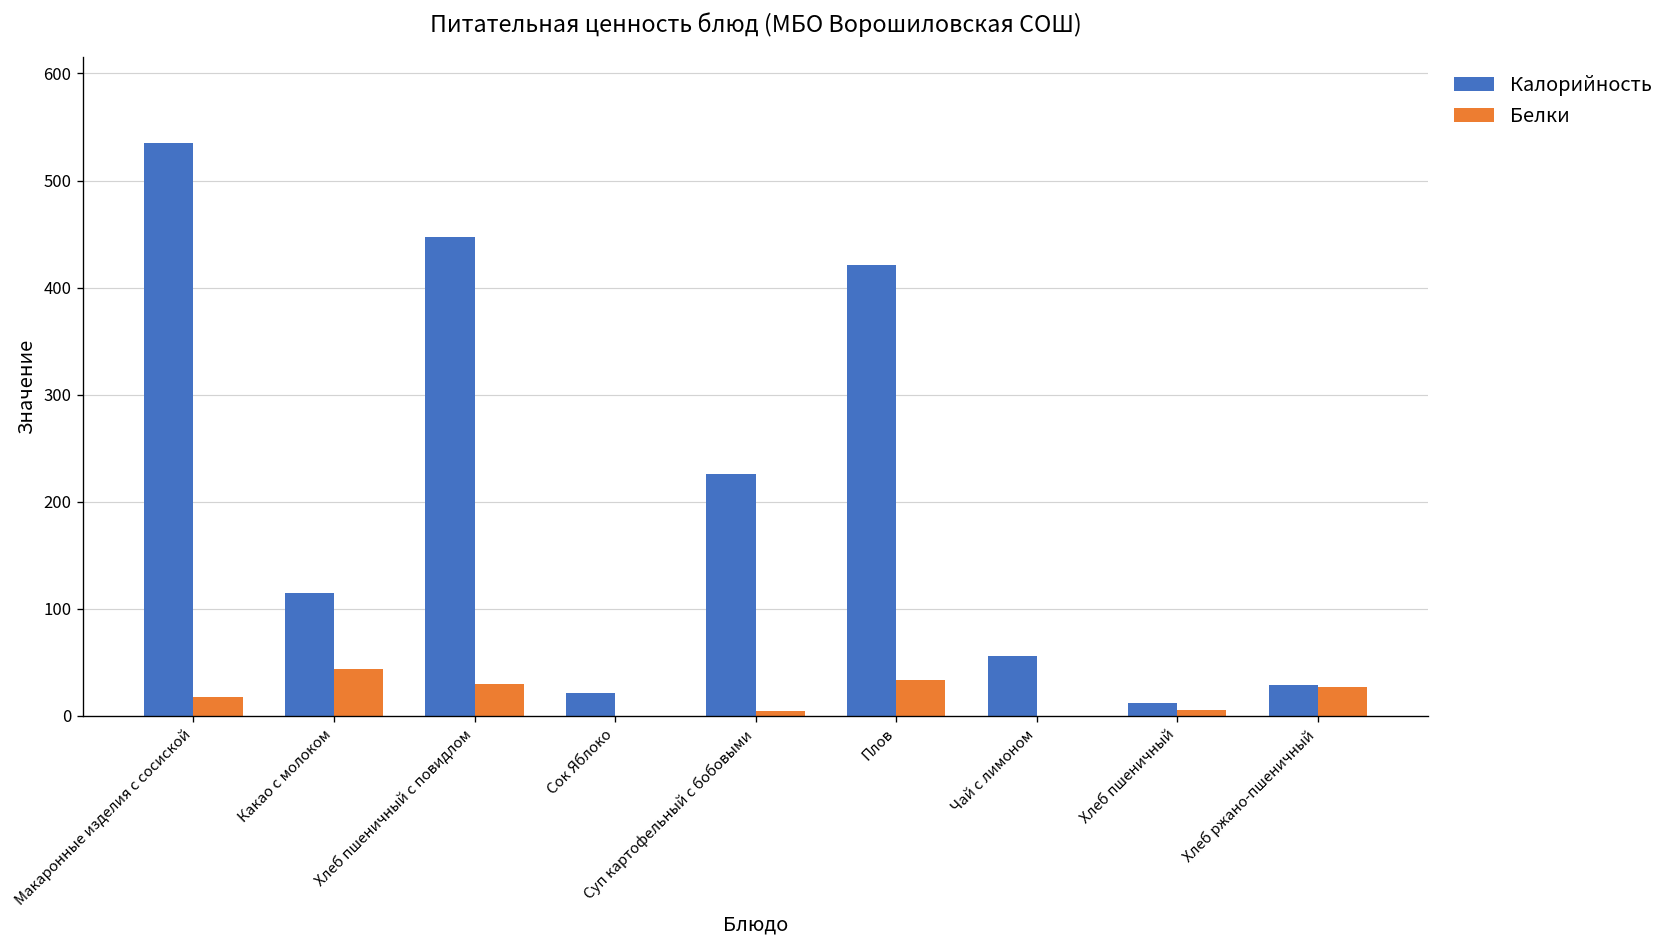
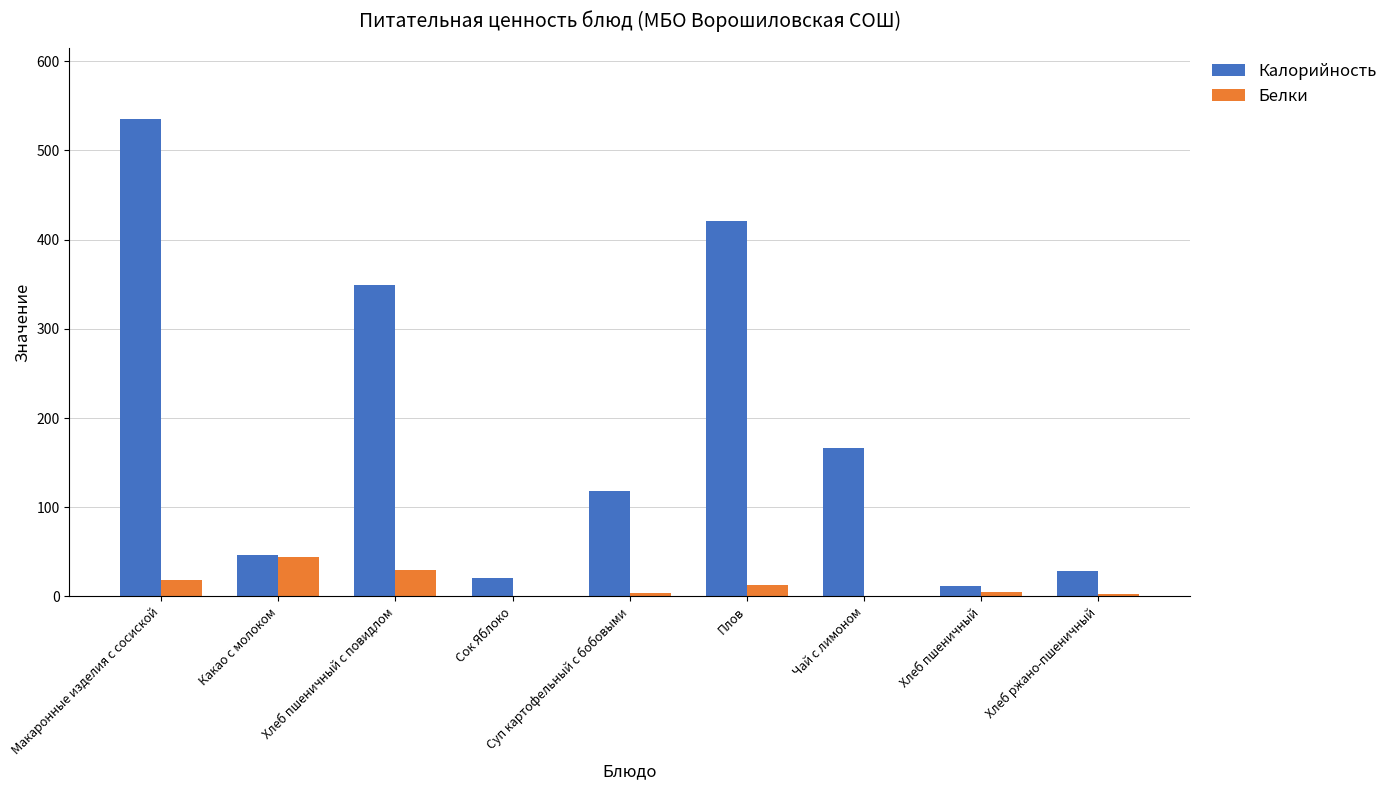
  {
    "Калорийность": {
      "Макаронные изделия с сосиской": 540,
-     "Какао с молоком": 120,
-     "Хлеб пшеничный с повидлом": 450,
+     "Какао с молоком": 50,
+     "Хлеб пшеничный с повидлом": 350,
      "Сок Яблоко": 20,
-     "Суп картофельный с бобовыми": 230,
+     "Суп картофельный с бобовыми": 120,
      "Плов": 420,
-     "Чай с лимоном": 60,
+     "Чай с лимоном": 170,
      "Хлеб пшеничный": 10,
      "Хлеб ржано-пшеничный": 30
    },
    "Белки": {
      "Макаронные изделия с сосиской": 20,
      "Какао с молоком": 40,
      "Хлеб пшеничный с повидлом": 30,
      "Сок Яблоко": 0,
      "Суп картофельный с бобовыми": 0,
-     "Плов": 30,
+     "Плов": 10,
      "Хлеб пшеничный": 10,
-     "Хлеб ржано-пшеничный": 30
+     "Хлеб ржано-пшеничный": 0
    }
  }
